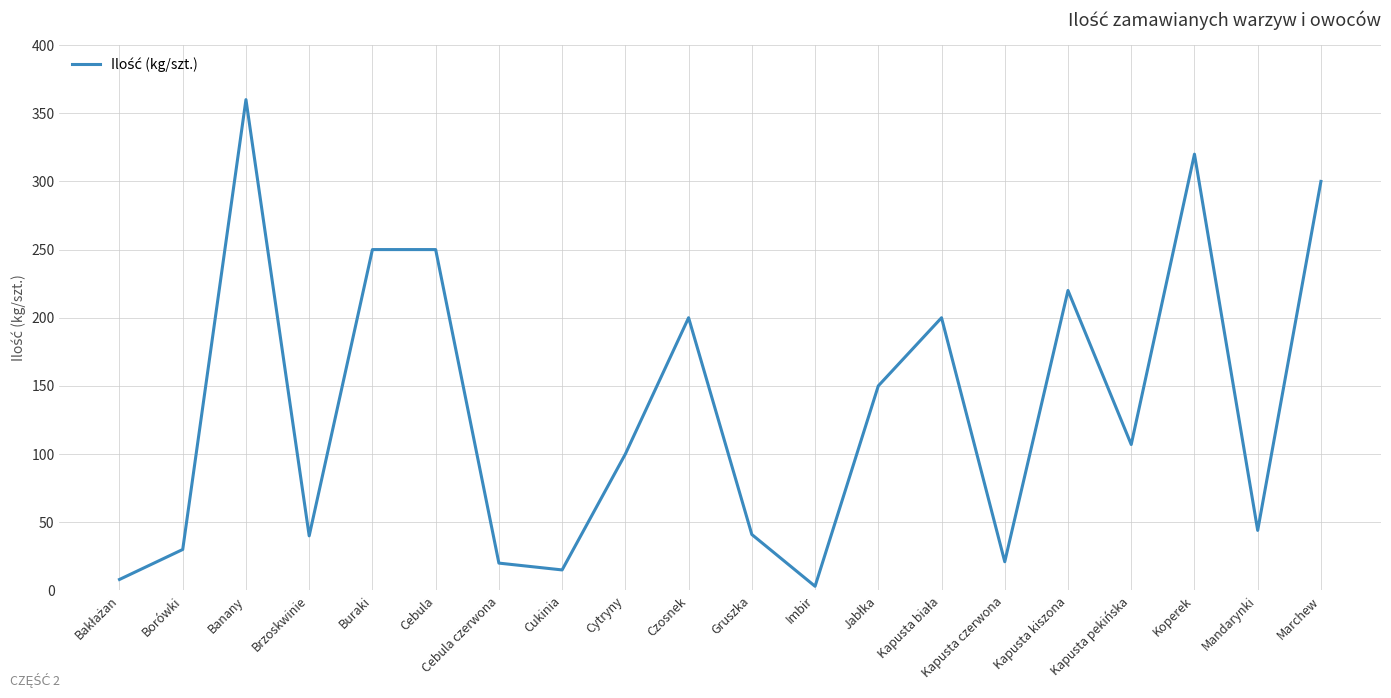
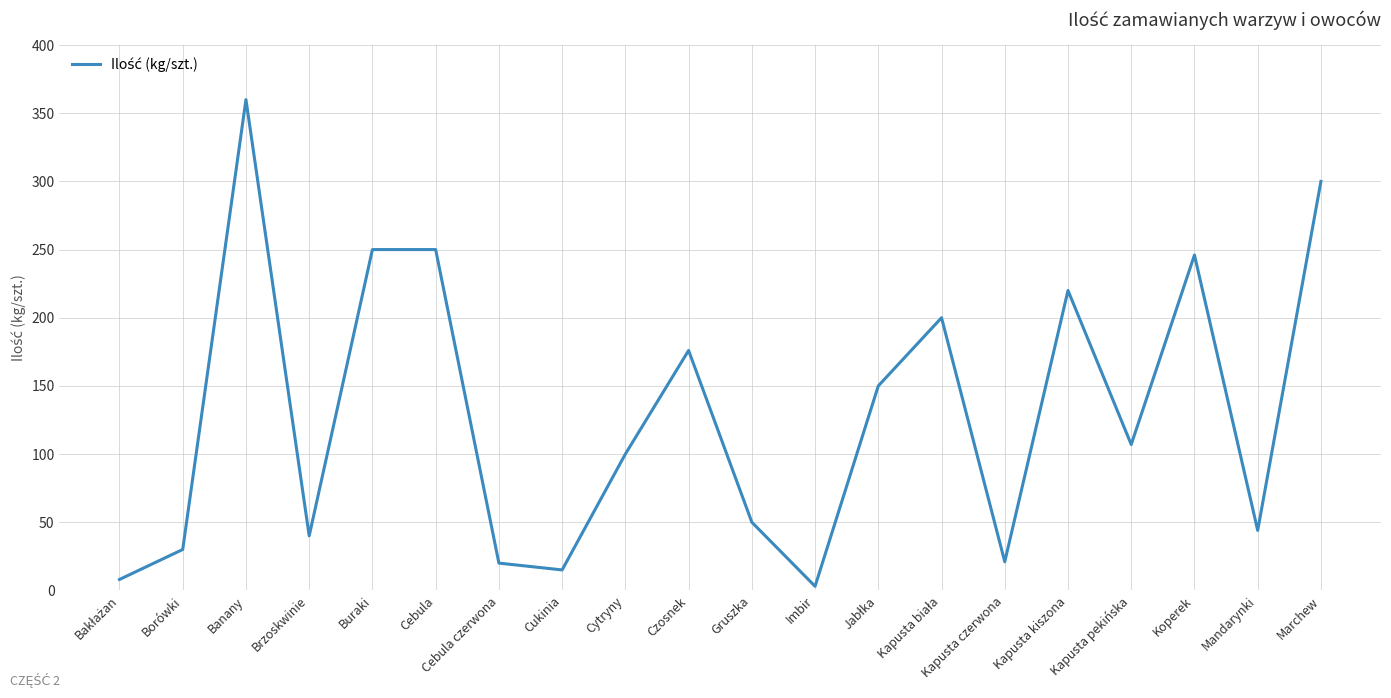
  {
    "Bakłażan": 8,
    "Borówki": 30,
    "Banany": 360,
    "Brzoskwinie": 40,
    "Buraki": 250,
    "Cebula": 250,
    "Cebula czerwona": 20,
    "Cukinia": 15,
    "Cytryny": 100,
-   "Czosnek": 200,
-   "Gruszka": 41,
+   "Czosnek": 176,
+   "Gruszka": 50,
    "Imbir": 3,
    "Jabłka": 150,
    "Kapusta biała": 200,
    "Kapusta czerwona": 21,
    "Kapusta kiszona": 220,
    "Kapusta pekińska": 107,
-   "Koperek": 320,
+   "Koperek": 246,
    "Mandarynki": 44,
    "Marchew": 300
  }
